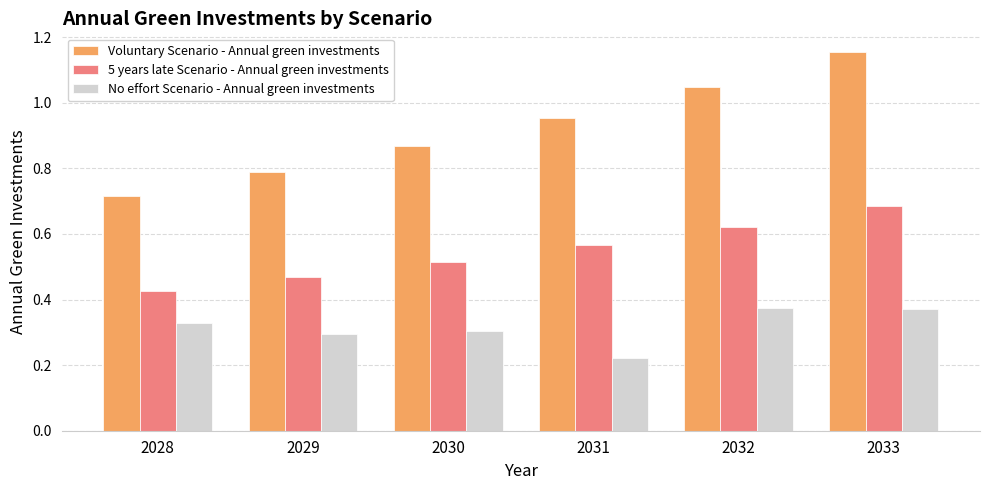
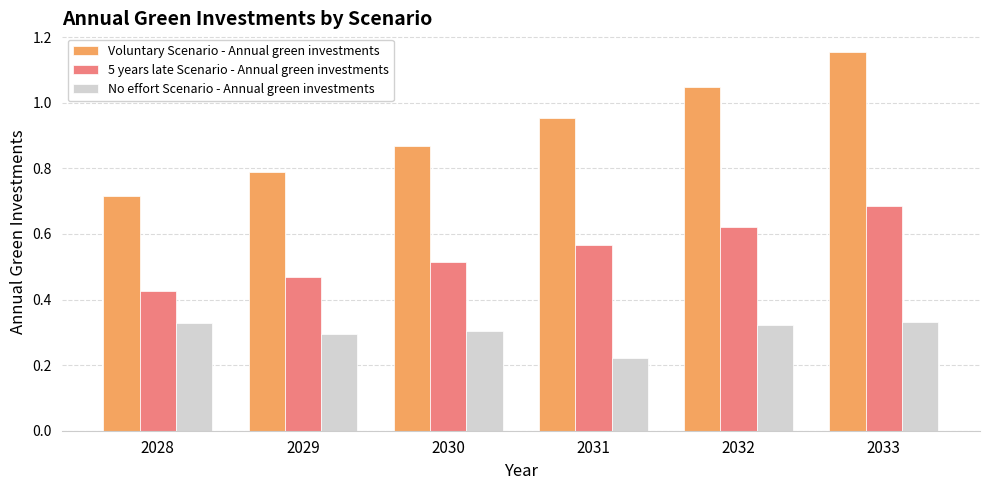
  {
    "No effort Scenario - Annual green investments": {
      "2028": 0.33,
      "2029": 0.30,
      "2030": 0.30,
      "2031": 0.22,
-     "2032": 0.37,
-     "2033": 0.37
+     "2032": 0.32,
+     "2033": 0.33
    }
  }
